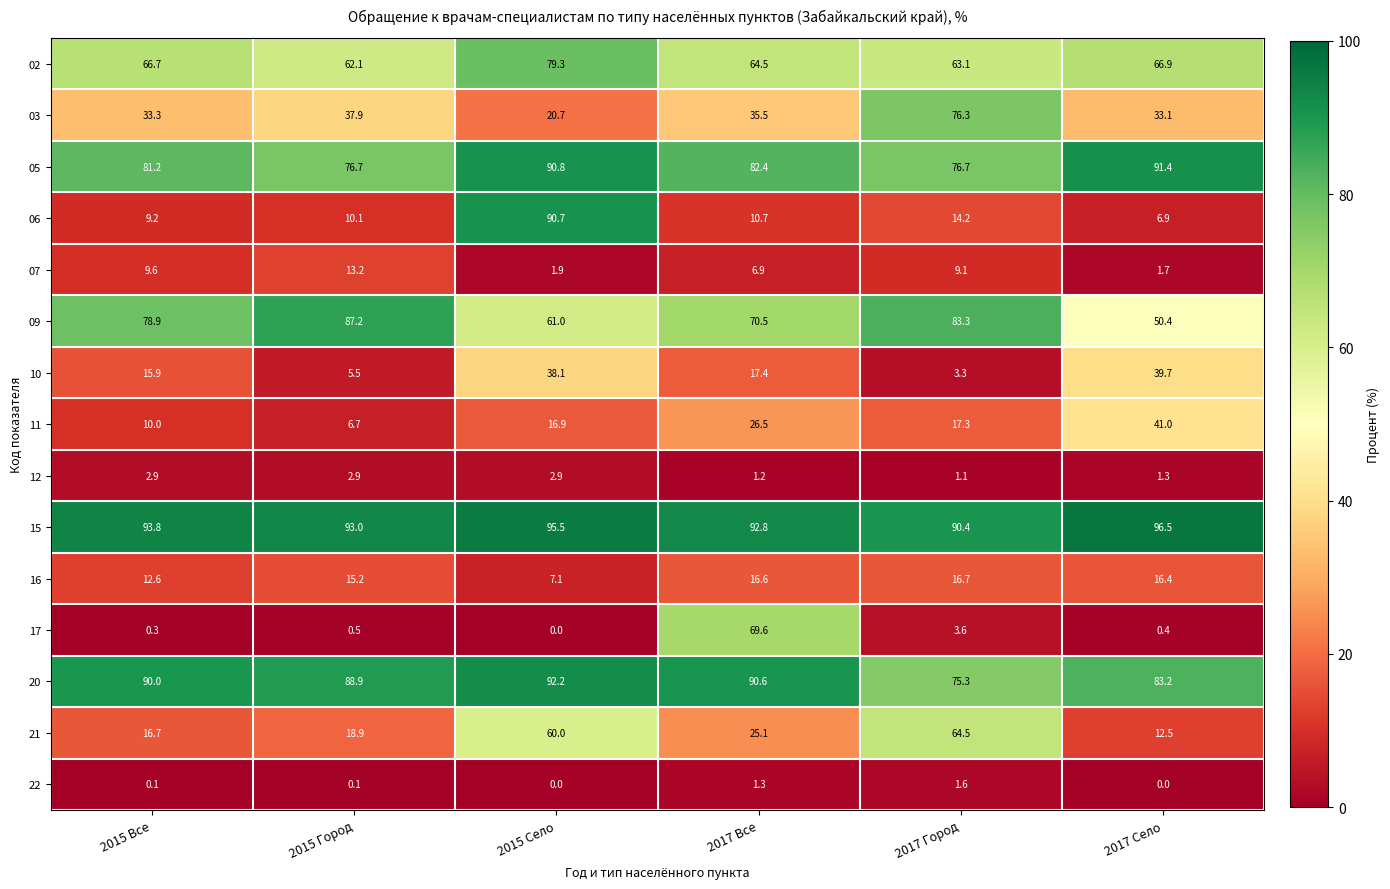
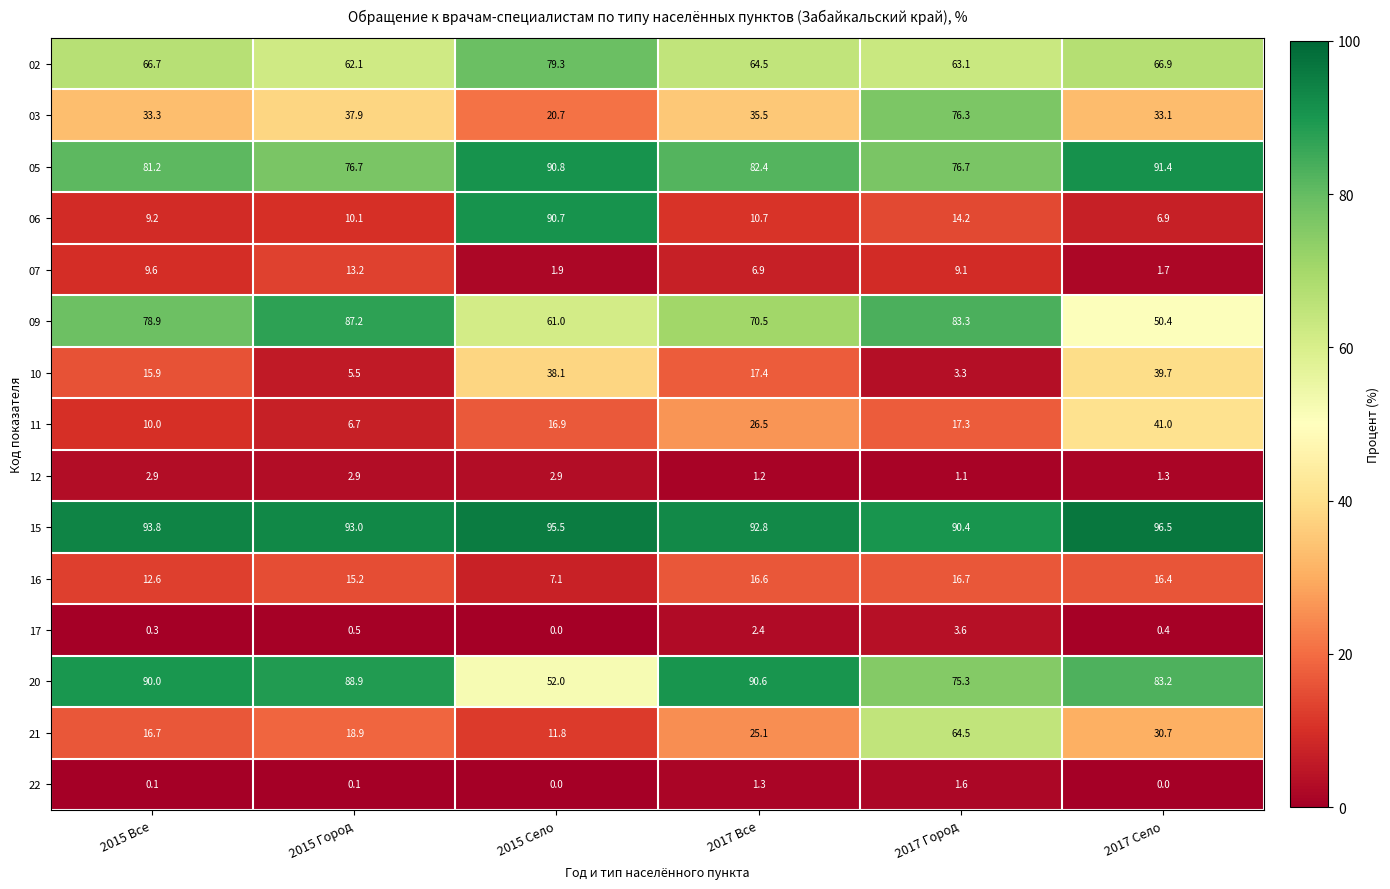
  {
    "02": {
      "2015 Все": 66.7,
      "2015 Город": 62.1,
      "2015 Село": 79.3,
      "2017 Все": 64.5,
      "2017 Город": 63.1,
      "2017 Село": 66.9
    },
    "03": {
      "2015 Все": 33.3,
      "2015 Город": 37.9,
      "2015 Село": 20.7,
      "2017 Все": 35.5,
      "2017 Город": 76.3,
      "2017 Село": 33.1
    },
    "05": {
      "2015 Все": 81.2,
      "2015 Город": 76.7,
      "2015 Село": 90.8,
      "2017 Все": 82.4,
      "2017 Город": 76.7,
      "2017 Село": 91.4
    },
    "06": {
      "2015 Все": 9.2,
      "2015 Город": 10.1,
      "2015 Село": 90.7,
      "2017 Все": 10.7,
      "2017 Город": 14.2,
      "2017 Село": 6.9
    },
    "07": {
      "2015 Все": 9.6,
      "2015 Город": 13.2,
      "2015 Село": 1.9,
      "2017 Все": 6.9,
      "2017 Город": 9.1,
      "2017 Село": 1.7
    },
    "09": {
      "2015 Все": 78.9,
      "2015 Город": 87.2,
      "2015 Село": 61.0,
      "2017 Все": 70.5,
      "2017 Город": 83.3,
      "2017 Село": 50.4
    },
    "10": {
      "2015 Все": 15.9,
      "2015 Город": 5.5,
      "2015 Село": 38.1,
      "2017 Все": 17.4,
      "2017 Город": 3.3,
      "2017 Село": 39.7
    },
    "11": {
      "2015 Все": 10.0,
      "2015 Город": 6.7,
      "2015 Село": 16.9,
      "2017 Все": 26.5,
      "2017 Город": 17.3,
      "2017 Село": 41.0
    },
    "12": {
      "2015 Все": 2.9,
      "2015 Город": 2.9,
      "2015 Село": 2.9,
      "2017 Все": 1.2,
      "2017 Город": 1.1,
      "2017 Село": 1.3
    },
    "15": {
      "2015 Все": 93.8,
      "2015 Город": 93.0,
      "2015 Село": 95.5,
      "2017 Все": 92.8,
      "2017 Город": 90.4,
      "2017 Село": 96.5
    },
    "16": {
      "2015 Все": 12.6,
      "2015 Город": 15.2,
      "2015 Село": 7.1,
      "2017 Все": 16.6,
      "2017 Город": 16.7,
      "2017 Село": 16.4
    },
    "17": {
      "2015 Все": 0.3,
      "2015 Город": 0.5,
      "2015 Село": 0.0,
-     "2017 Все": 69.6,
+     "2017 Все": 2.4,
      "2017 Город": 3.6,
      "2017 Село": 0.4
    },
    "20": {
      "2015 Все": 90.0,
      "2015 Город": 88.9,
-     "2015 Село": 92.2,
+     "2015 Село": 52.0,
      "2017 Все": 90.6,
      "2017 Город": 75.3,
      "2017 Село": 83.2
    },
    "21": {
      "2015 Все": 16.7,
      "2015 Город": 18.9,
-     "2015 Село": 60.0,
+     "2015 Село": 11.8,
      "2017 Все": 25.1,
      "2017 Город": 64.5,
-     "2017 Село": 12.5
+     "2017 Село": 30.7
    },
    "22": {
      "2015 Все": 0.1,
      "2015 Город": 0.1,
      "2015 Село": 0.0,
      "2017 Все": 1.3,
      "2017 Город": 1.6,
      "2017 Село": 0.0
    }
  }
